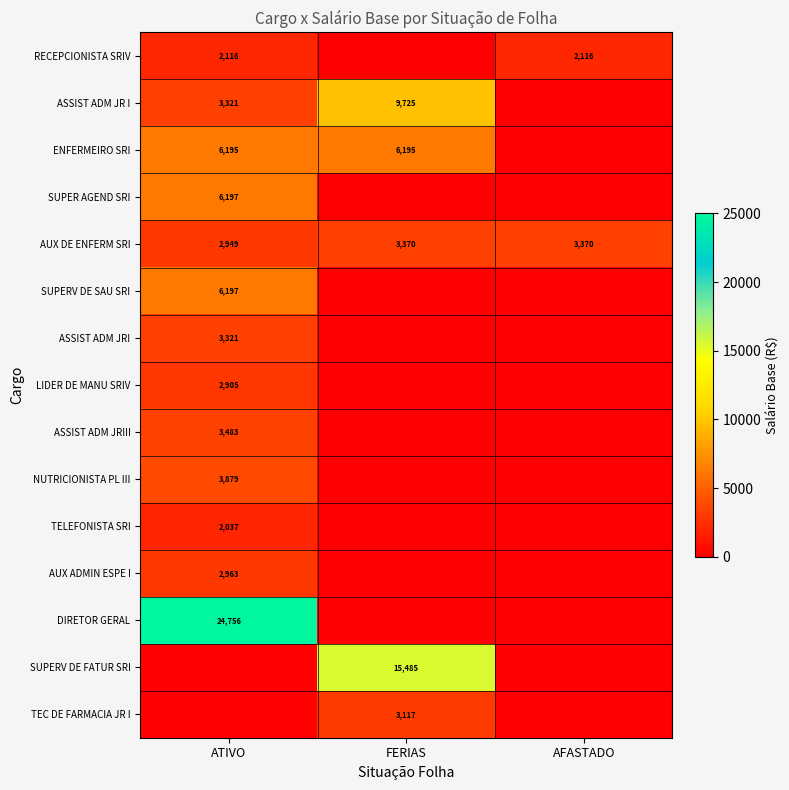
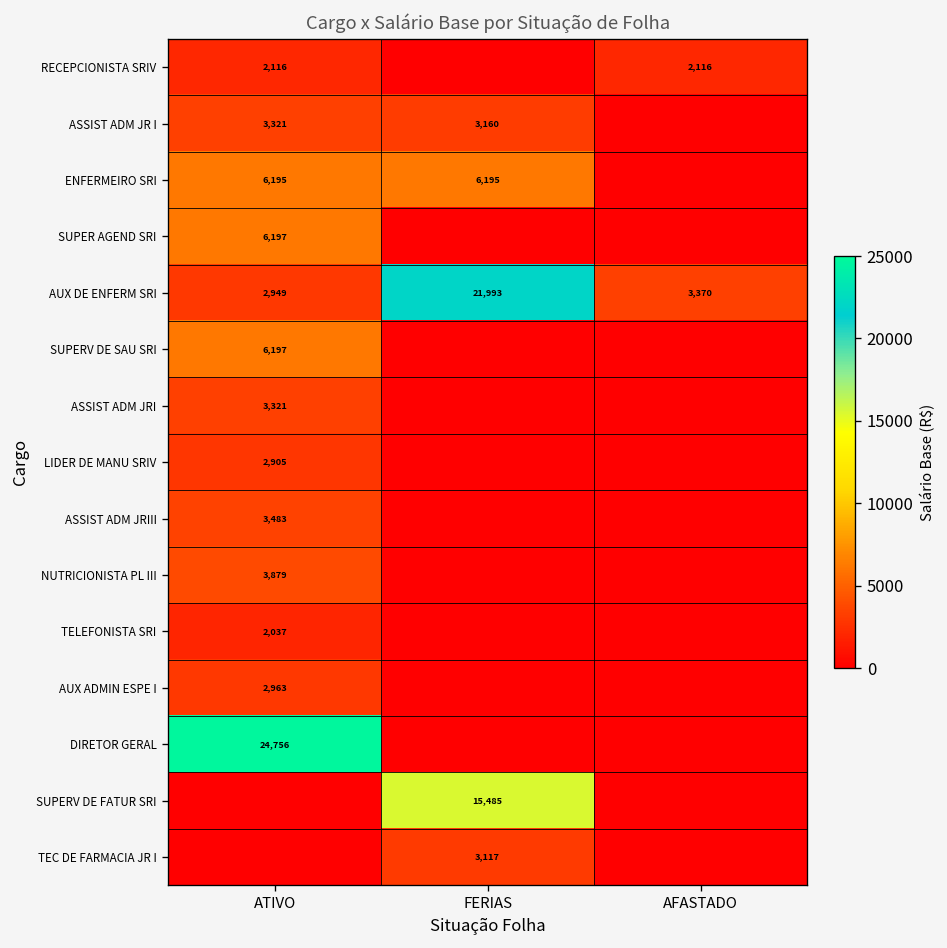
  {
    "RECEPCIONISTA SRIV": {
      "ATIVO": "2,116",
      "AFASTADO": "2,116"
    },
    "ASSIST ADM JR I": {
      "ATIVO": "3,321",
-     "FERIAS": "9,725"
+     "FERIAS": "3,160"
    },
    "ENFERMEIRO SRI": {
      "ATIVO": "6,195",
      "FERIAS": "6,195"
    },
    "SUPER AGEND SRI": {
      "ATIVO": "6,197"
    },
    "AUX DE ENFERM SRI": {
      "ATIVO": "2,949",
-     "FERIAS": "3,370",
+     "FERIAS": "21,993",
      "AFASTADO": "3,370"
    },
    "SUPERV DE SAU SRI": {
      "ATIVO": "6,197"
    },
    "ASSIST ADM JRI": {
      "ATIVO": "3,321"
    },
    "LIDER DE MANU SRIV": {
      "ATIVO": "2,905"
    },
    "ASSIST ADM JRIII": {
      "ATIVO": "3,483"
    },
    "NUTRICIONISTA PL III": {
      "ATIVO": "3,879"
    },
    "TELEFONISTA SRI": {
      "ATIVO": "2,037"
    },
    "AUX ADMIN ESPE I": {
      "ATIVO": "2,963"
    },
    "DIRETOR GERAL": {
      "ATIVO": "24,756"
    },
    "SUPERV DE FATUR SRI": {
      "FERIAS": "15,485"
    },
    "TEC DE FARMACIA JR I": {
      "FERIAS": "3,117"
    }
  }
